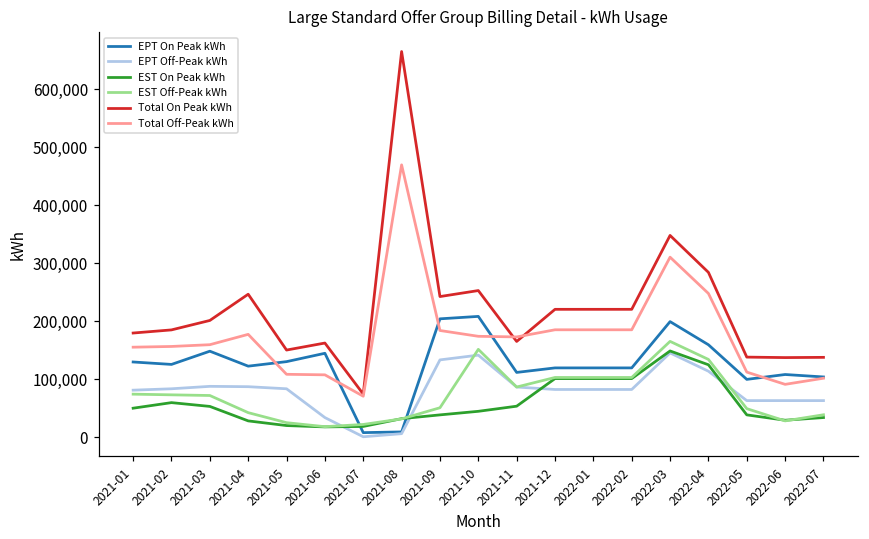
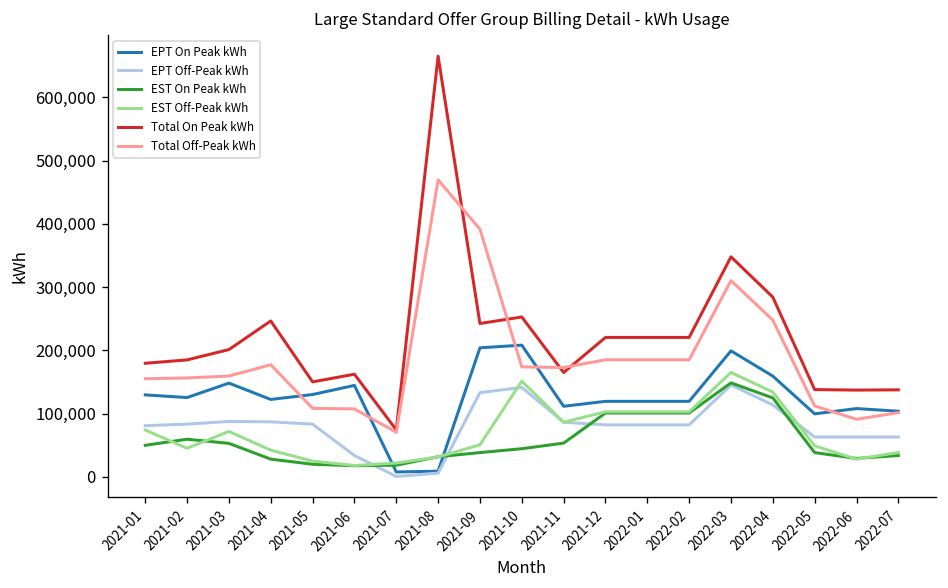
  {
    "EPT On Peak kWh": {
      "2021-01": "130,000",
      "2021-02": "130,000",
      "2021-03": "150,000",
      "2021-04": "120,000",
      "2021-05": "130,000",
      "2021-06": "140,000",
      "2021-07": "10,000",
      "2021-09": "200,000",
      "2021-10": "210,000",
      "2021-11": "110,000",
      "2021-12": "120,000",
      "2022-01": "120,000",
      "2022-02": "120,000",
      "2022-03": "200,000",
      "2022-04": "160,000",
      "2022-05": "100,000",
      "2022-06": "110,000"
    },
    "EPT Off-Peak kWh": {
      "2021-01": "80,000",
      "2021-02": "80,000",
      "2021-03": "90,000",
      "2021-04": "90,000",
      "2021-05": "80,000",
      "2021-06": "30,000",
      "2021-07": "0",
      "2021-09": "130,000",
      "2021-10": "140,000",
      "2021-12": "80,000",
      "2022-01": "80,000",
      "2022-02": "80,000",
      "2022-04": "110,000",
      "2022-05": "60,000",
      "2022-06": "60,000",
      "2022-07": "60,000"
    },
    "EST On Peak kWh": {
      "2021-01": "50,000",
      "2021-02": "60,000",
      "2021-03": "50,000",
      "2021-04": "30,000",
      "2021-05": "20,000",
      "2021-09": "40,000",
      "2021-10": "40,000",
      "2021-11": "50,000",
      "2022-04": "120,000",
      "2022-05": "40,000"
    },
    "EST Off-Peak kWh": {
      "2021-01": "70,000",
-     "2021-02": "70,000",
+     "2021-02": "50,000",
      "2021-03": "70,000",
      "2021-04": "40,000",
      "2021-05": "20,000",
      "2021-09": "50,000",
      "2021-10": "150,000",
      "2022-03": "170,000",
      "2022-04": "130,000",
      "2022-05": "50,000"
    },
    "Total On Peak kWh": {
      "2021-01": "180,000",
      "2021-02": "180,000",
      "2021-03": "200,000",
      "2021-04": "250,000",
      "2021-05": "150,000",
      "2021-06": "160,000",
      "2021-08": "660,000",
      "2021-09": "240,000",
      "2021-10": "250,000",
      "2021-11": "160,000",
      "2021-12": "220,000",
      "2022-01": "220,000",
      "2022-02": "220,000",
      "2022-03": "350,000",
      "2022-04": "280,000",
      "2022-05": "140,000",
      "2022-06": "140,000",
      "2022-07": "140,000"
    },
    "Total Off-Peak kWh": {
      "2021-01": "160,000",
      "2021-02": "160,000",
      "2021-03": "160,000",
      "2021-04": "180,000",
      "2021-05": "110,000",
      "2021-06": "110,000",
      "2021-08": "470,000",
-     "2021-09": "180,000",
+     "2021-09": "390,000",
      "2021-10": "170,000",
      "2021-11": "170,000",
      "2021-12": "190,000",
      "2022-01": "190,000",
      "2022-02": "190,000",
      "2022-03": "310,000",
      "2022-04": "250,000",
      "2022-05": "110,000",
      "2022-06": "90,000"
    }
  }
